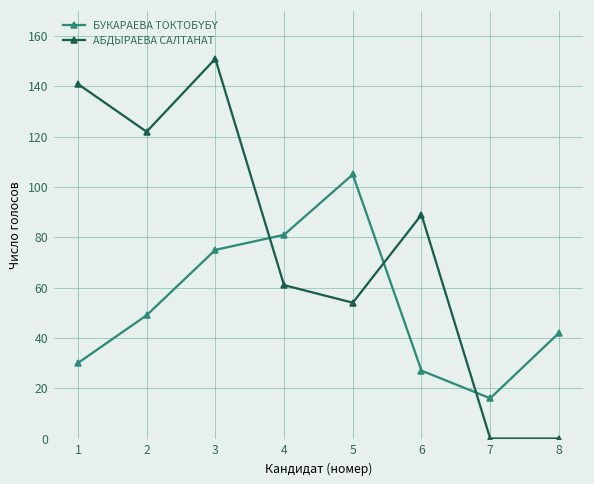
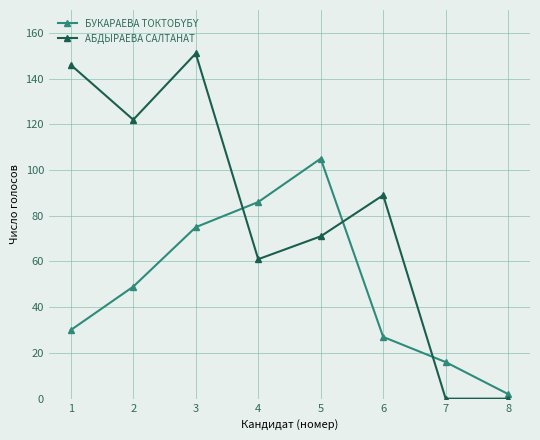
  {
    "БУКАРАЕВА ТОКТОБҮБҮ": {
      "1": 30,
      "2": 49,
      "3": 75,
-     "4": 81,
+     "4": 86,
      "5": 105,
      "6": 27,
      "7": 16,
-     "8": 42
+     "8": 2
    },
    "АБДЫРАЕВА САЛТАНАТ": {
-     "1": 141,
+     "1": 146,
      "2": 122,
      "3": 151,
      "4": 61,
-     "5": 54,
+     "5": 71,
      "6": 89,
      "7": 0,
      "8": 0
    }
  }
